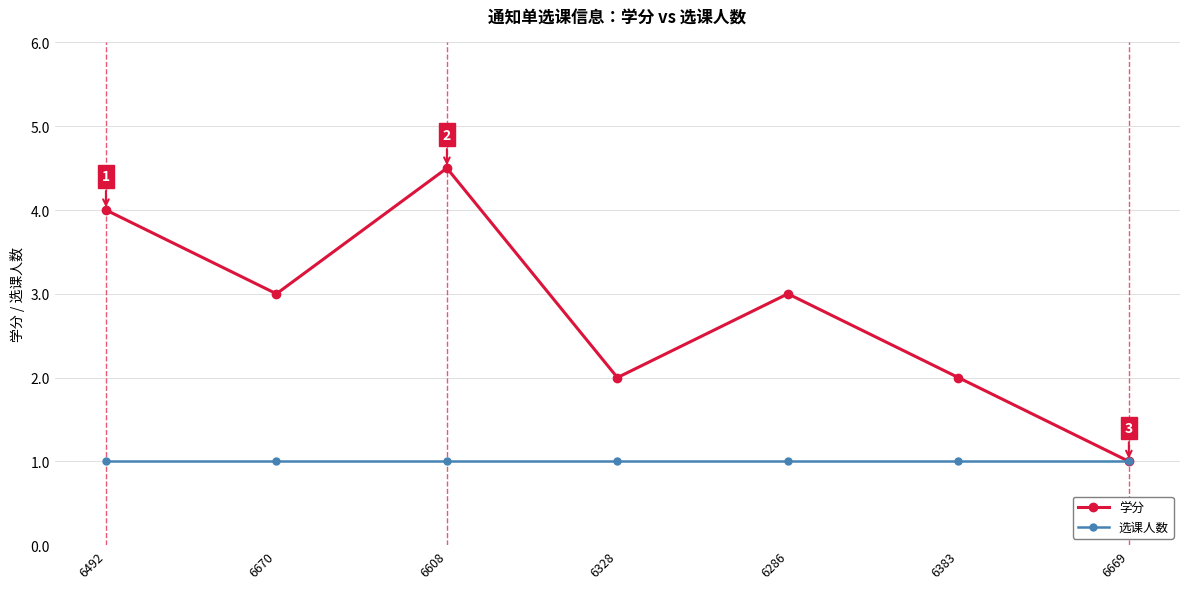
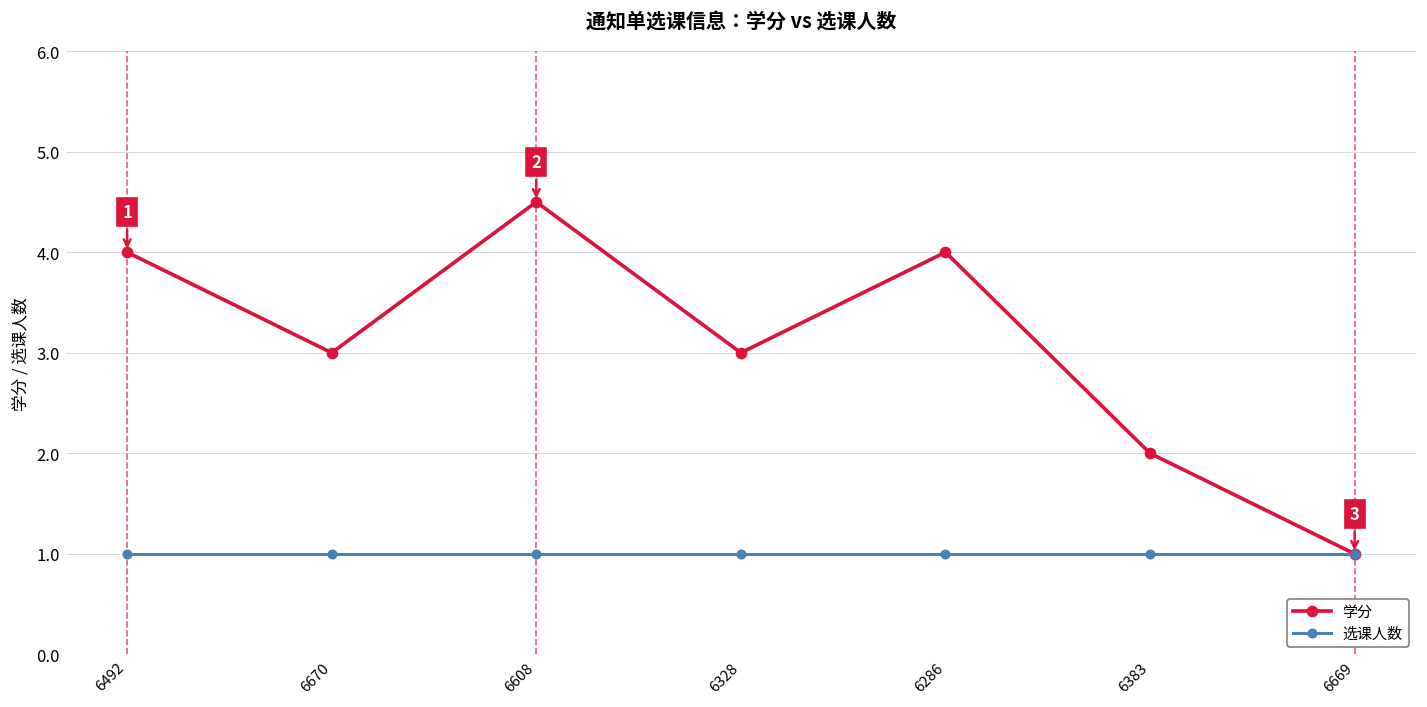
  {
    "学分": {
      "6670": 3,
-     "6328": 2,
-     "6286": 3,
+     "6328": 3,
+     "6286": 4,
      "6383": 2
    },
    "选课人数": {
      "6492": 1,
      "6670": 1,
      "6608": 1,
      "6328": 1,
      "6286": 1,
      "6383": 1
    }
  }
